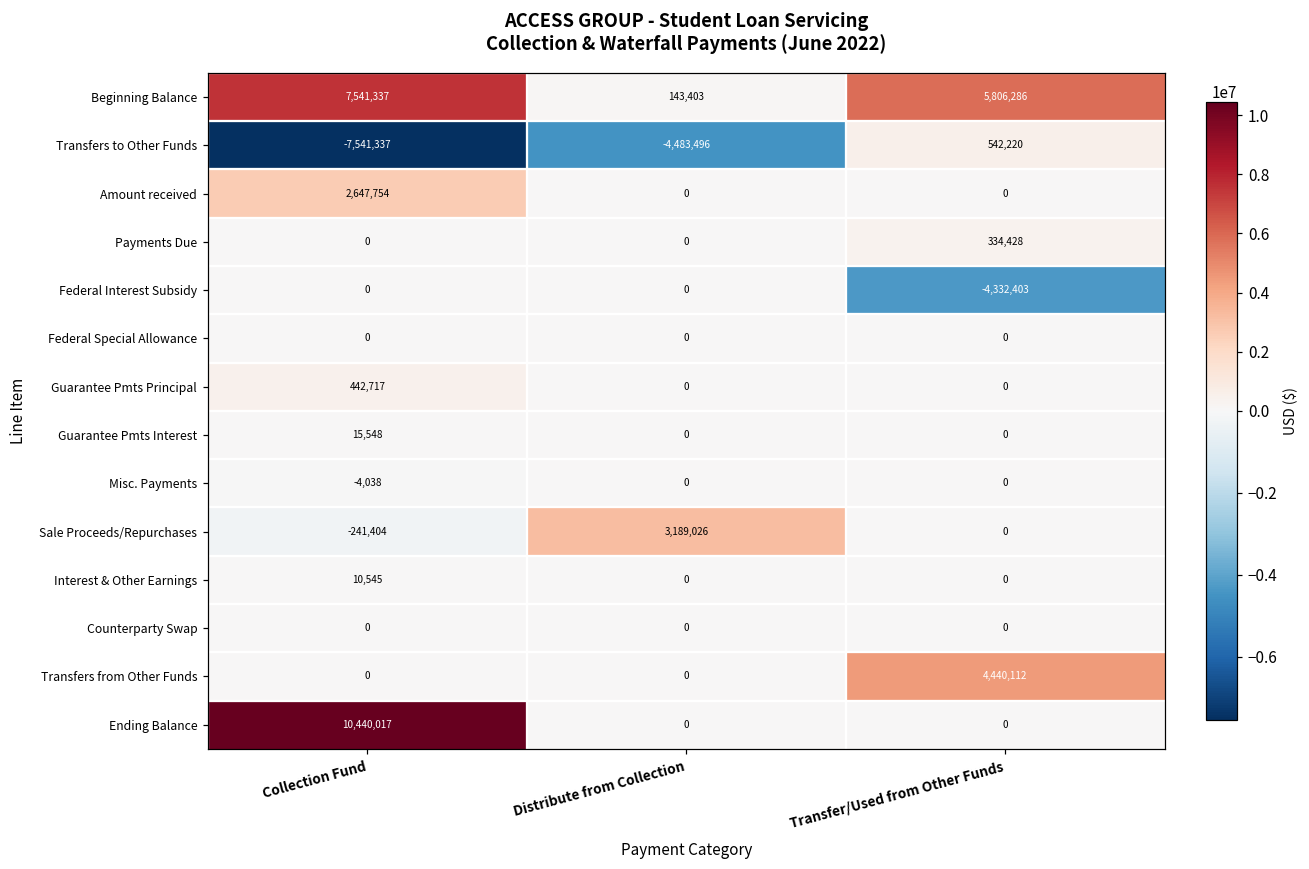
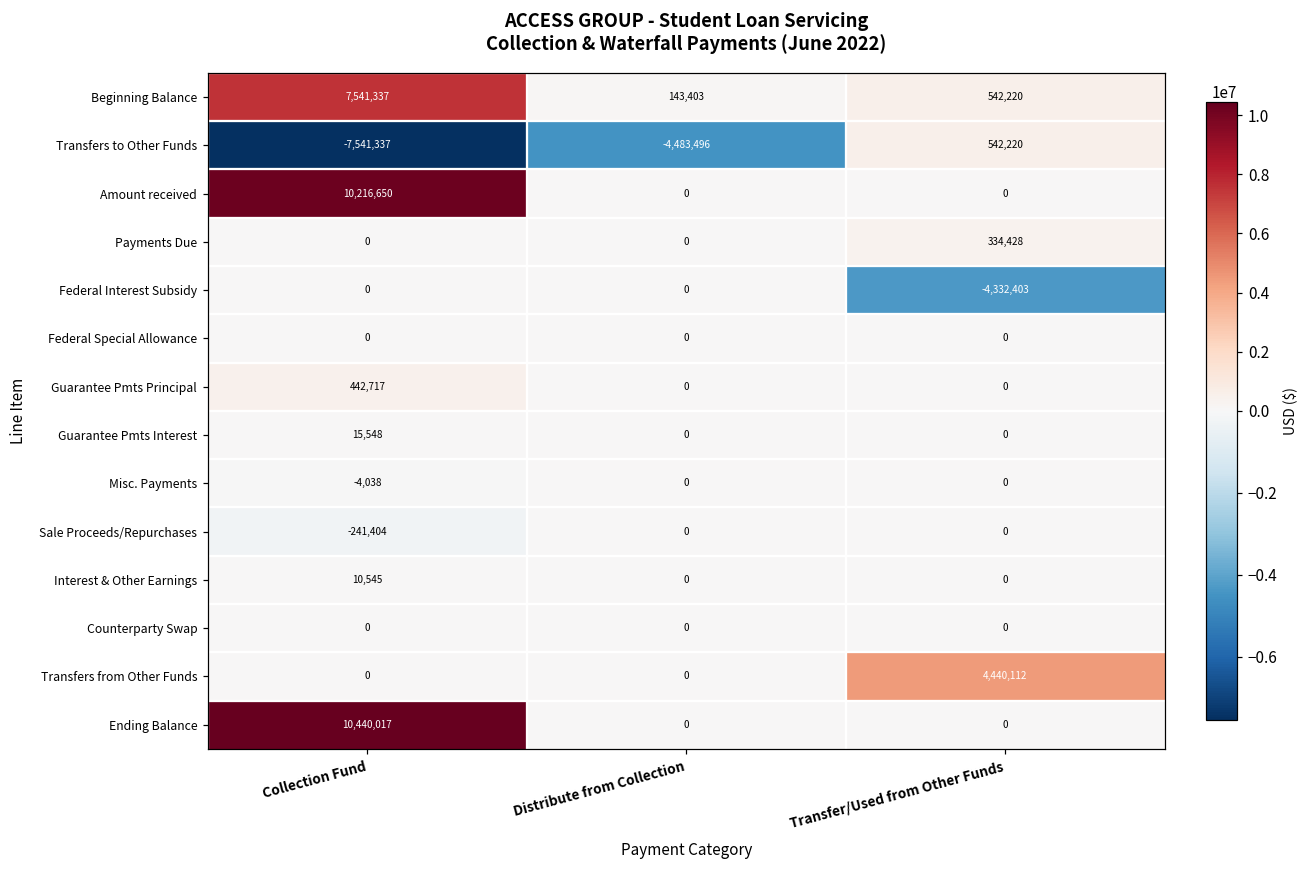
  {
    "Beginning Balance": {
      "Collection Fund": "7,541,337",
      "Distribute from Collection": "143,403",
-     "Transfer/Used from Other Funds": "5,806,286"
+     "Transfer/Used from Other Funds": "542,220"
    },
    "Transfers to Other Funds": {
      "Collection Fund": "-7,541,337",
      "Distribute from Collection": "-4,483,496",
      "Transfer/Used from Other Funds": "542,220"
    },
    "Amount received": {
-     "Collection Fund": "2,647,754",
+     "Collection Fund": "10,216,650",
      "Distribute from Collection": "0",
      "Transfer/Used from Other Funds": "0"
    },
    "Payments Due": {
      "Collection Fund": "0",
      "Distribute from Collection": "0",
      "Transfer/Used from Other Funds": "334,428"
    },
    "Federal Interest Subsidy": {
      "Collection Fund": "0",
      "Distribute from Collection": "0",
      "Transfer/Used from Other Funds": "-4,332,403"
    },
    "Federal Special Allowance": {
      "Collection Fund": "0",
      "Distribute from Collection": "0",
      "Transfer/Used from Other Funds": "0"
    },
    "Guarantee Pmts Principal": {
      "Collection Fund": "442,717",
      "Distribute from Collection": "0",
      "Transfer/Used from Other Funds": "0"
    },
    "Guarantee Pmts Interest": {
      "Collection Fund": "15,548",
      "Distribute from Collection": "0",
      "Transfer/Used from Other Funds": "0"
    },
    "Misc. Payments": {
      "Collection Fund": "-4,038",
      "Distribute from Collection": "0",
      "Transfer/Used from Other Funds": "0"
    },
    "Sale Proceeds/Repurchases": {
      "Collection Fund": "-241,404",
-     "Distribute from Collection": "3,189,026",
+     "Distribute from Collection": "0",
      "Transfer/Used from Other Funds": "0"
    },
    "Interest & Other Earnings": {
      "Collection Fund": "10,545",
      "Distribute from Collection": "0",
      "Transfer/Used from Other Funds": "0"
    },
    "Counterparty Swap": {
      "Collection Fund": "0",
      "Distribute from Collection": "0",
      "Transfer/Used from Other Funds": "0"
    },
    "Transfers from Other Funds": {
      "Collection Fund": "0",
      "Distribute from Collection": "0",
      "Transfer/Used from Other Funds": "4,440,112"
    },
    "Ending Balance": {
      "Collection Fund": "10,440,017",
      "Distribute from Collection": "0",
      "Transfer/Used from Other Funds": "0"
    }
  }
